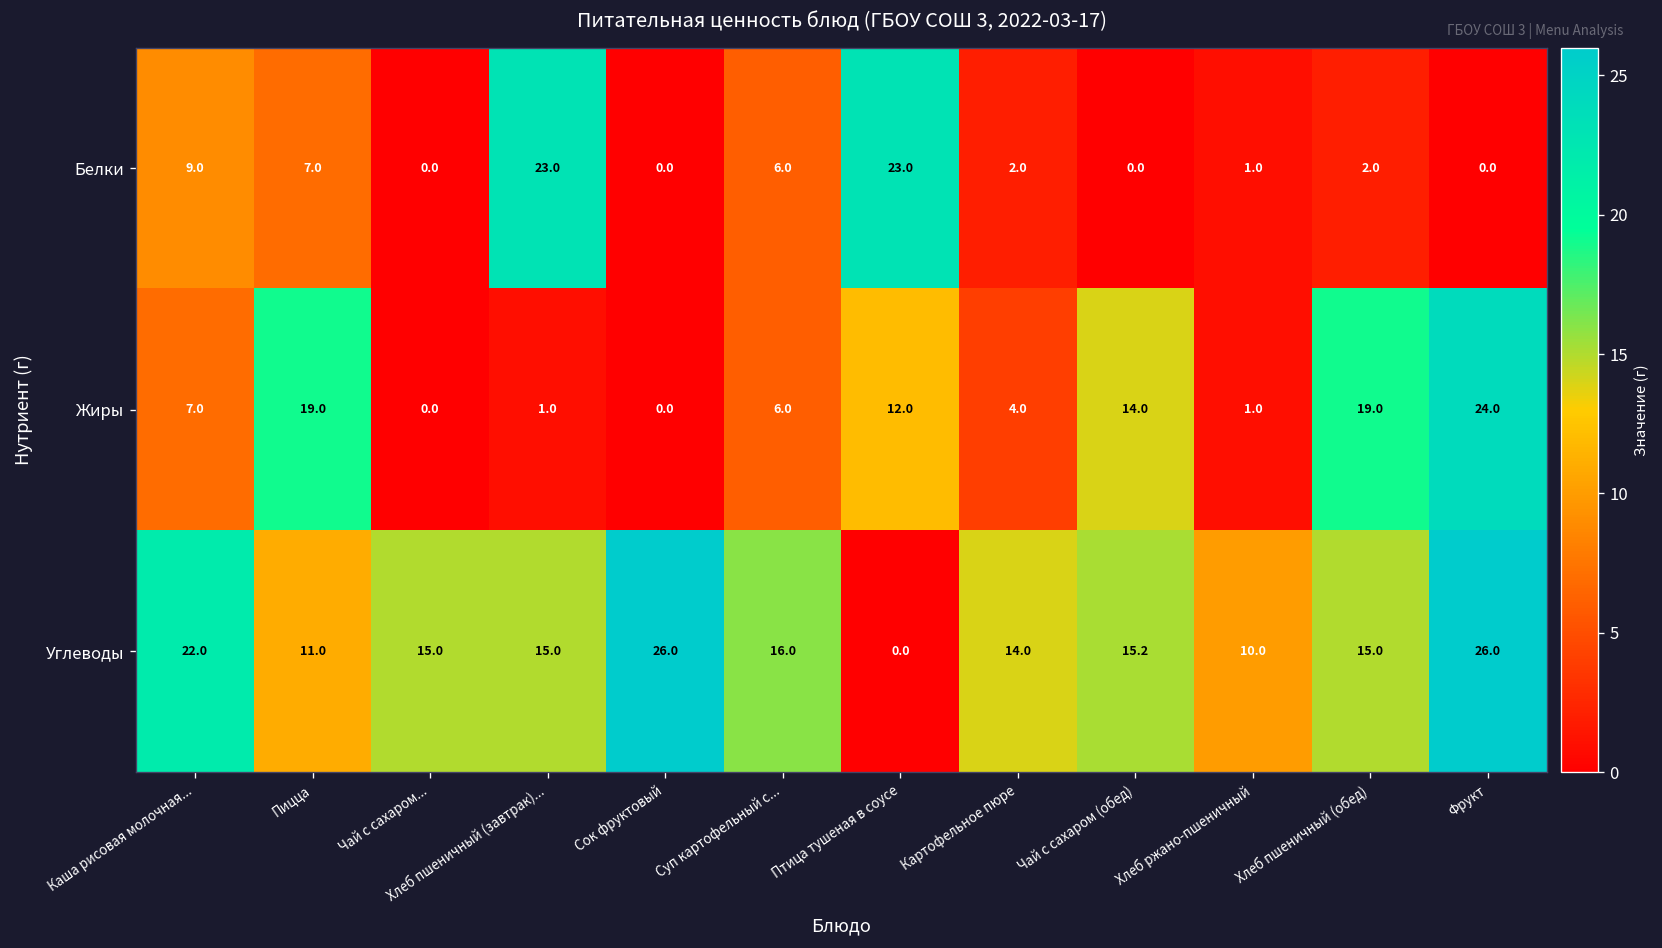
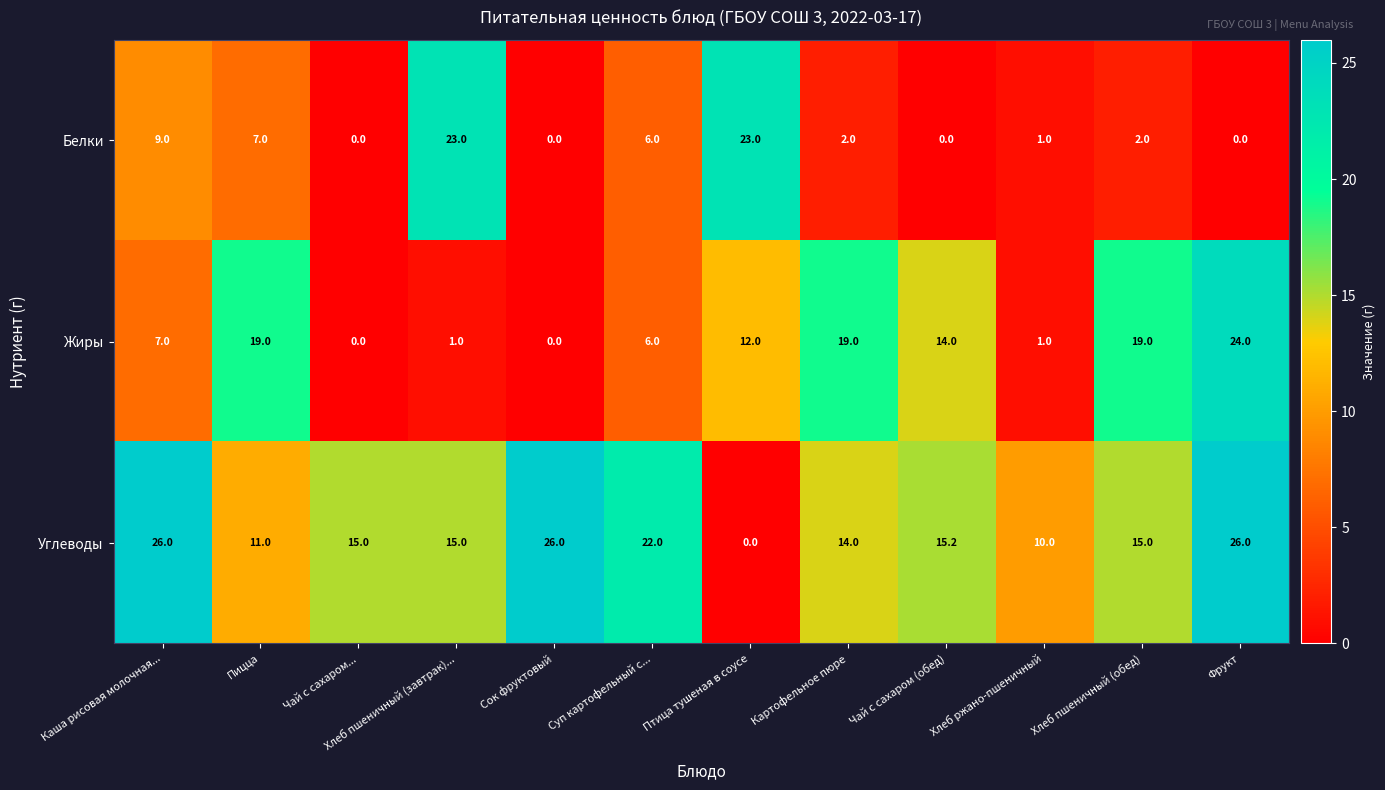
  {
    "Белки": {
      "Каша рисовая молочная...": 9.0,
      "Пицца": 7.0,
      "Чай с сахаром...": 0.0,
      "Хлеб пшеничный (завтрак)...": 23.0,
      "Сок фруктовый": 0.0,
      "Суп картофельный с...": 6.0,
      "Птица тушеная в соусе": 23.0,
      "Картофельное пюре": 2.0,
      "Чай с сахаром (обед)": 0.0,
      "Хлеб ржано-пшеничный": 1.0,
      "Хлеб пшеничный (обед)": 2.0,
      "Фрукт": 0.0
    },
    "Жиры": {
      "Каша рисовая молочная...": 7.0,
      "Пицца": 19.0,
      "Чай с сахаром...": 0.0,
      "Хлеб пшеничный (завтрак)...": 1.0,
      "Сок фруктовый": 0.0,
      "Суп картофельный с...": 6.0,
      "Птица тушеная в соусе": 12.0,
-     "Картофельное пюре": 4.0,
+     "Картофельное пюре": 19.0,
      "Чай с сахаром (обед)": 14.0,
      "Хлеб ржано-пшеничный": 1.0,
      "Хлеб пшеничный (обед)": 19.0,
      "Фрукт": 24.0
    },
    "Углеводы": {
-     "Каша рисовая молочная...": 22.0,
+     "Каша рисовая молочная...": 26.0,
      "Пицца": 11.0,
      "Чай с сахаром...": 15.0,
      "Хлеб пшеничный (завтрак)...": 15.0,
      "Сок фруктовый": 26.0,
-     "Суп картофельный с...": 16.0,
+     "Суп картофельный с...": 22.0,
      "Птица тушеная в соусе": 0.0,
      "Картофельное пюре": 14.0,
      "Чай с сахаром (обед)": 15.2,
      "Хлеб ржано-пшеничный": 10.0,
      "Хлеб пшеничный (обед)": 15.0,
      "Фрукт": 26.0
    }
  }
